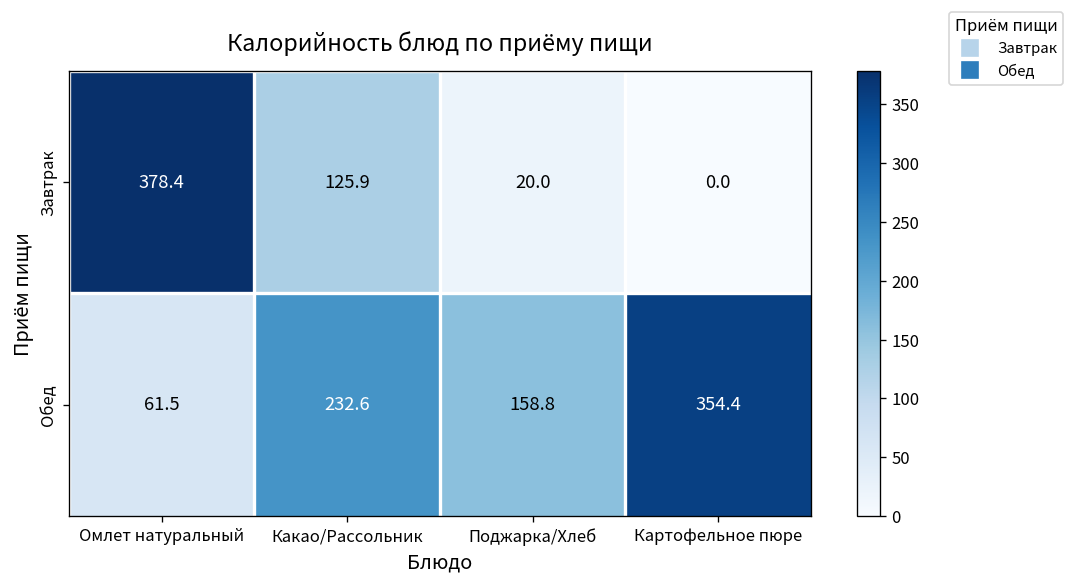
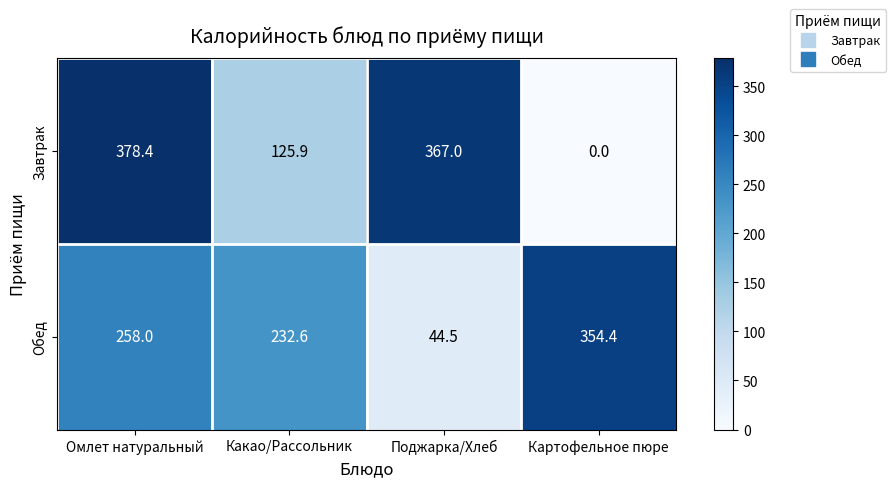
  {
    "Завтрак": {
      "Омлет натуральный": 378.4,
      "Какао/Рассольник": 125.9,
-     "Поджарка/Хлеб": 20.0,
+     "Поджарка/Хлеб": 367.0,
      "Картофельное пюре": 0.0
    },
    "Обед": {
-     "Омлет натуральный": 61.5,
+     "Омлет натуральный": 258.0,
      "Какао/Рассольник": 232.6,
-     "Поджарка/Хлеб": 158.8,
+     "Поджарка/Хлеб": 44.5,
      "Картофельное пюре": 354.4
    }
  }
